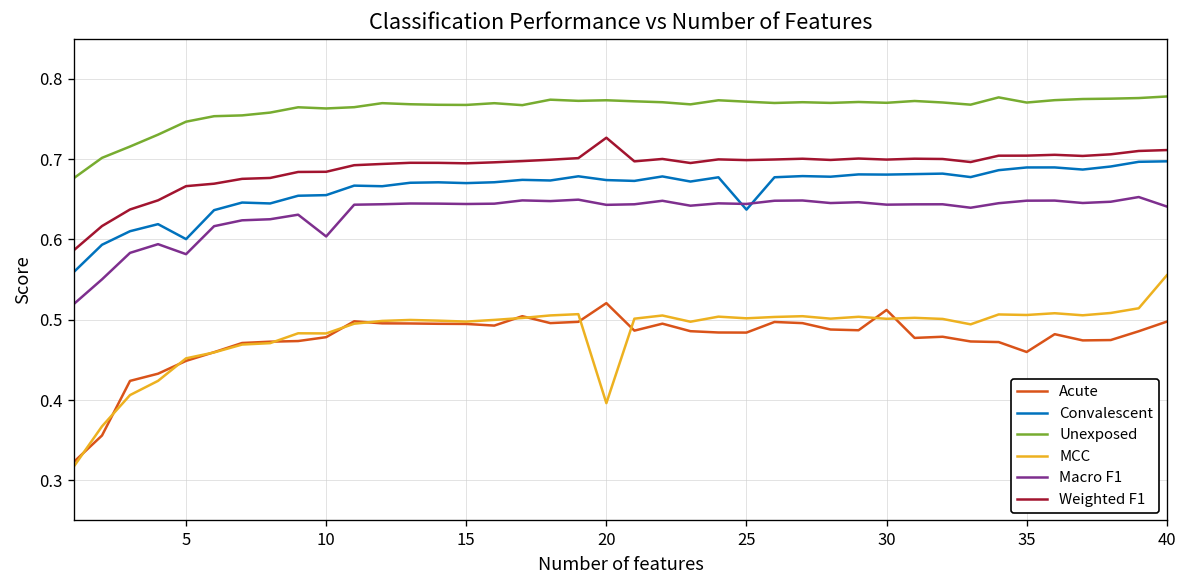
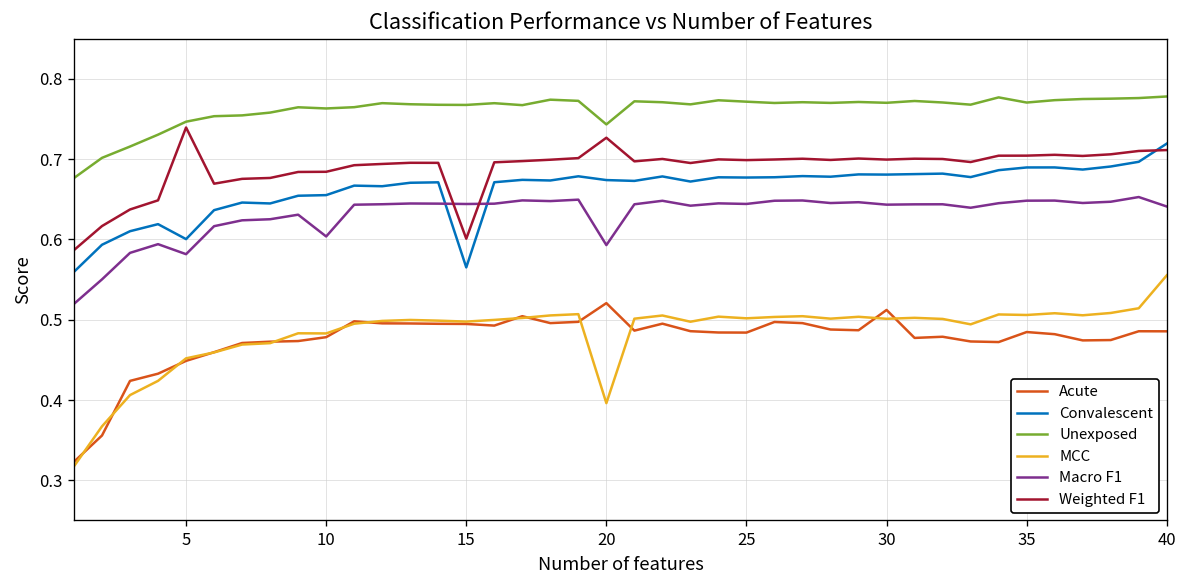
  {
    "Acute": {
      "10": 0.48,
      "20": 0.52,
      "25": 0.48,
      "30": 0.51,
-     "35": 0.46,
-     "40": 0.50
+     "35": 0.48,
+     "40": 0.49
    },
    "Convalescent": {
      "5": 0.60,
      "10": 0.66,
-     "15": 0.67,
+     "15": 0.57,
      "20": 0.67,
-     "25": 0.64,
+     "25": 0.68,
      "30": 0.68,
      "35": 0.69,
-     "40": 0.70
+     "40": 0.72
    },
    "Unexposed": {
      "5": 0.75,
      "10": 0.76,
      "15": 0.77,
-     "20": 0.77,
+     "20": 0.74,
      "25": 0.77,
      "30": 0.77,
      "35": 0.77,
      "40": 0.78
    },
    "MCC": {
      "10": 0.48,
      "20": 0.40,
      "25": 0.50,
      "30": 0.50,
      "35": 0.51,
      "40": 0.56
    },
    "Macro F1": {
      "5": 0.58,
      "10": 0.60,
      "15": 0.64,
-     "20": 0.64,
+     "20": 0.59,
      "25": 0.64,
      "30": 0.64,
      "35": 0.65,
      "40": 0.64
    },
    "Weighted F1": {
-     "5": 0.67,
+     "5": 0.74,
      "10": 0.68,
-     "15": 0.69,
+     "15": 0.60,
      "20": 0.73,
      "25": 0.70,
      "30": 0.70,
      "35": 0.70,
      "40": 0.71
    }
  }
